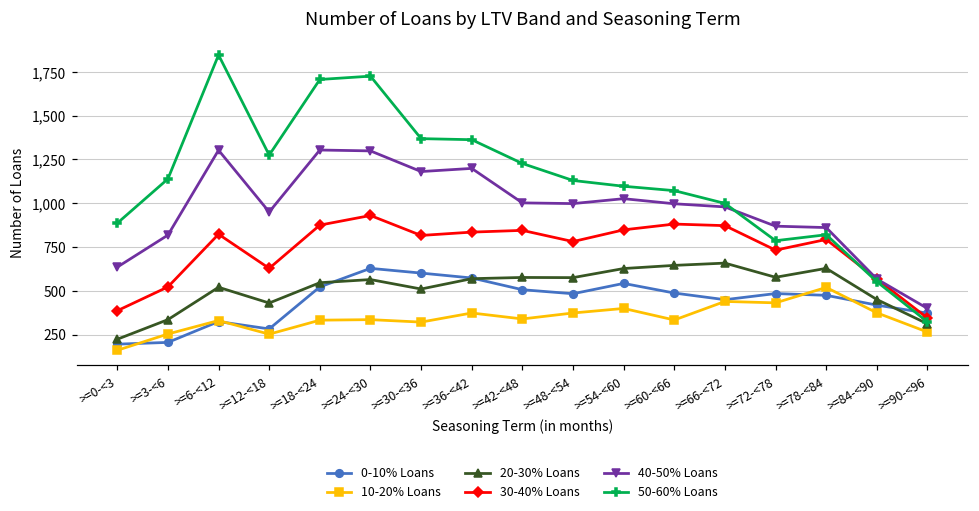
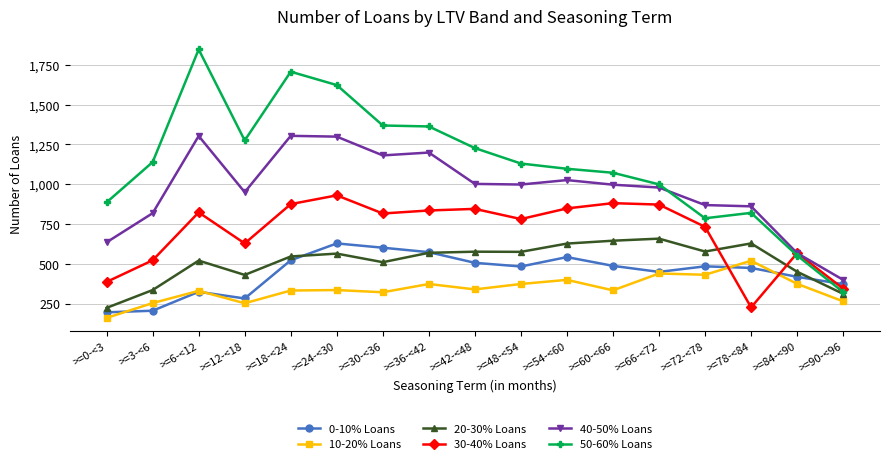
  {
    "0-10% Loans": {
      ">=0-<3": "200",
      ">=3-<6": "210",
      ">=12-<18": "280",
      ">=18-<24": "520",
      ">=24-<30": "630",
      ">=30-<36": "600",
      ">=42-<48": "510",
      ">=48-<54": "480",
      ">=54-<60": "540",
      ">=60-<66": "490",
      ">=72-<78": "480",
      ">=78-<84": "470",
      ">=84-<90": "420",
      ">=90-<96": "370"
    },
    "10-20% Loans": {
      ">=0-<3": "160",
      ">=3-<6": "250",
      ">=12-<18": "250",
      ">=18-<24": "330",
      ">=24-<30": "340",
      ">=30-<36": "320",
      ">=36-<42": "370",
      ">=42-<48": "340",
      ">=48-<54": "370",
      ">=54-<60": "400",
      ">=60-<66": "330",
      ">=72-<78": "430",
      ">=78-<84": "520",
      ">=84-<90": "370",
      ">=90-<96": "260"
    },
    "20-30% Loans": {
      ">=0-<3": "220",
      ">=3-<6": "340",
      ">=6-<12": "520",
      ">=12-<18": "430",
      ">=18-<24": "550",
      ">=24-<30": "560",
      ">=30-<36": "510",
      ">=42-<48": "580",
      ">=48-<54": "580",
      ">=54-<60": "630",
      ">=60-<66": "650",
      ">=66-<72": "660",
      ">=72-<78": "580",
      ">=78-<84": "630",
      ">=84-<90": "450"
    },
    "30-40% Loans": {
      ">=0-<3": "390",
      ">=3-<6": "520",
      ">=6-<12": "820",
      ">=12-<18": "630",
      ">=18-<24": "880",
      ">=24-<30": "930",
      ">=30-<36": "820",
      ">=36-<42": "840",
      ">=42-<48": "850",
      ">=48-<54": "780",
      ">=54-<60": "850",
      ">=60-<66": "880",
      ">=66-<72": "870",
      ">=72-<78": "730",
-     ">=78-<84": "790",
+     ">=78-<84": "230",
      ">=90-<96": "340"
    },
    "40-50% Loans": {
      ">=0-<3": "640",
      ">=3-<6": "820",
      ">=6-<12": "1,300",
      ">=12-<18": "950",
      ">=18-<24": "1,300",
      ">=24-<30": "1,300",
      ">=30-<36": "1,180",
      ">=36-<42": "1,200",
      ">=42-<48": "1,000",
      ">=48-<54": "1,000",
      ">=54-<60": "1,030",
      ">=60-<66": "1,000",
      ">=66-<72": "980",
      ">=72-<78": "870",
      ">=78-<84": "860",
      ">=90-<96": "400"
    },
    "50-60% Loans": {
      ">=0-<3": "890",
      ">=3-<6": "1,140",
      ">=6-<12": "1,850",
      ">=12-<18": "1,280",
      ">=18-<24": "1,710",
-     ">=24-<30": "1,730",
+     ">=24-<30": "1,620",
      ">=30-<36": "1,370",
      ">=36-<42": "1,360",
      ">=42-<48": "1,230",
      ">=48-<54": "1,130",
      ">=54-<60": "1,100",
      ">=60-<66": "1,070",
      ">=66-<72": "1,000",
      ">=72-<78": "790",
      ">=78-<84": "820"
    }
  }
